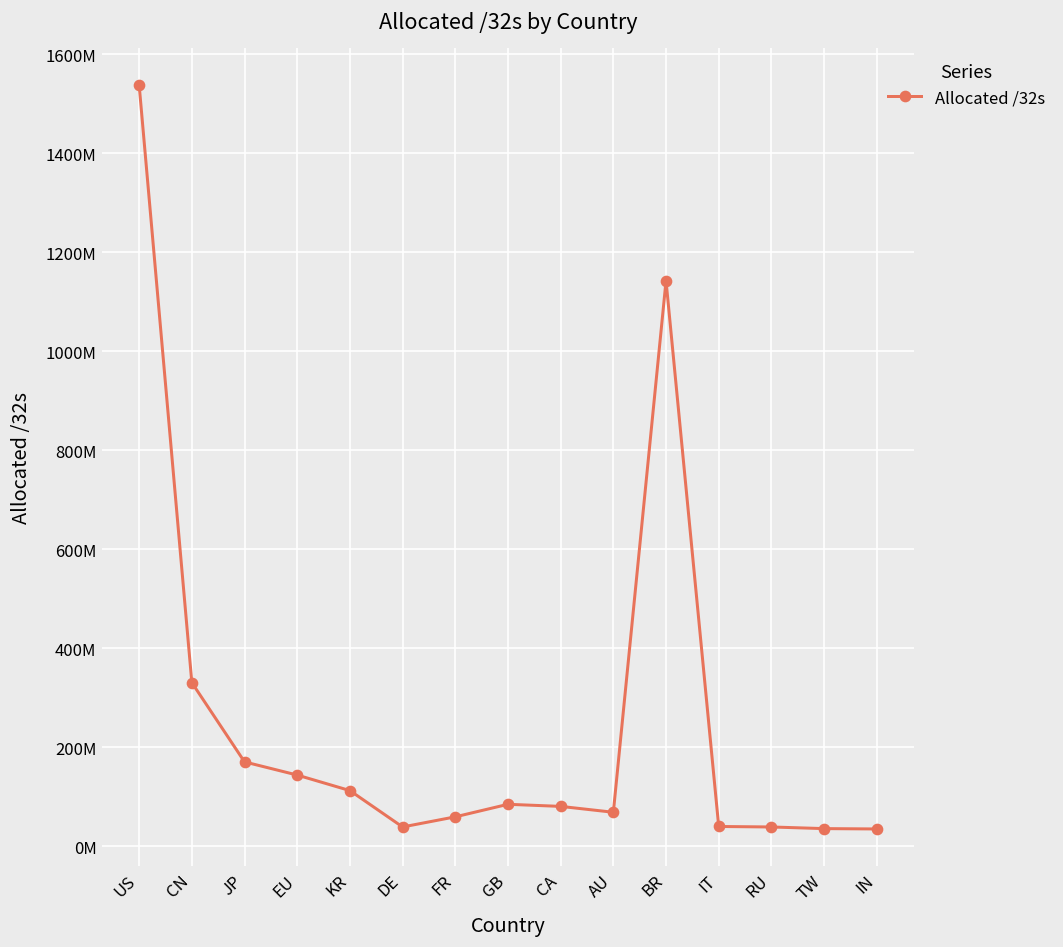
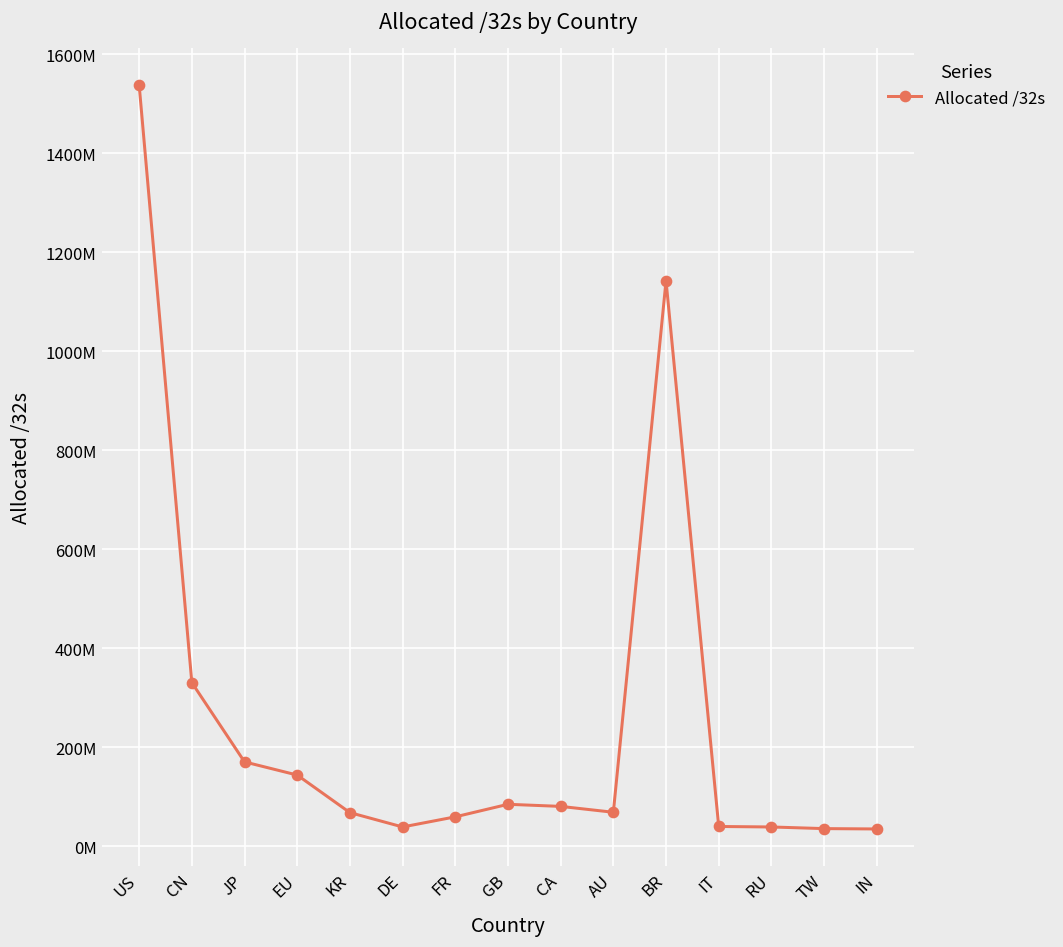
  {
    "US": 1540000000,
    "CN": 330000000,
    "JP": 170000000,
    "EU": 140000000,
-   "KR": 110000000,
+   "KR": 70000000,
    "DE": 40000000,
    "FR": 60000000,
    "GB": 80000000,
    "CA": 80000000,
    "AU": 70000000,
    "BR": 1140000000,
    "IT": 40000000,
    "RU": 40000000,
    "TW": 40000000,
    "IN": 30000000
  }
